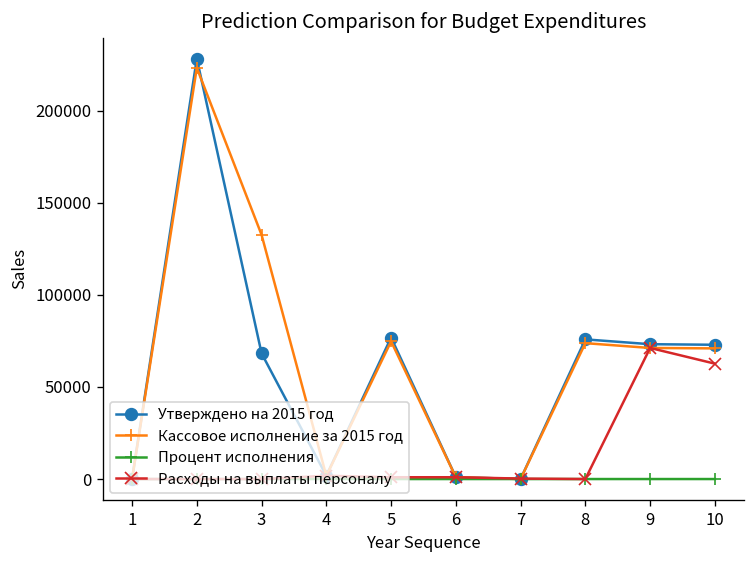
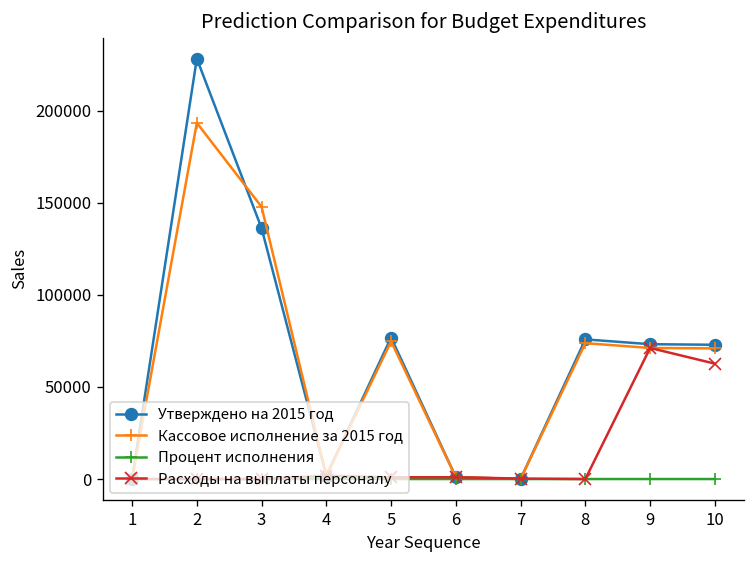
  {
    "Утверждено на 2015 год": {
      "2": 228000,
-     "3": 68000,
+     "3": 136000,
      "5": 77000,
      "8": 76000,
      "9": 73000,
      "10": 73000
    },
    "Кассовое исполнение за 2015 год": {
-     "2": 223000,
-     "3": 133000,
+     "2": 193000,
+     "3": 148000,
      "5": 75000,
      "8": 74000,
      "10": 71000
    },
    "Процент исполнения": {
      "9": 0,
      "10": 0
    },
    "Расходы на выплаты персоналу": {
      "10": 63000
    }
  }
